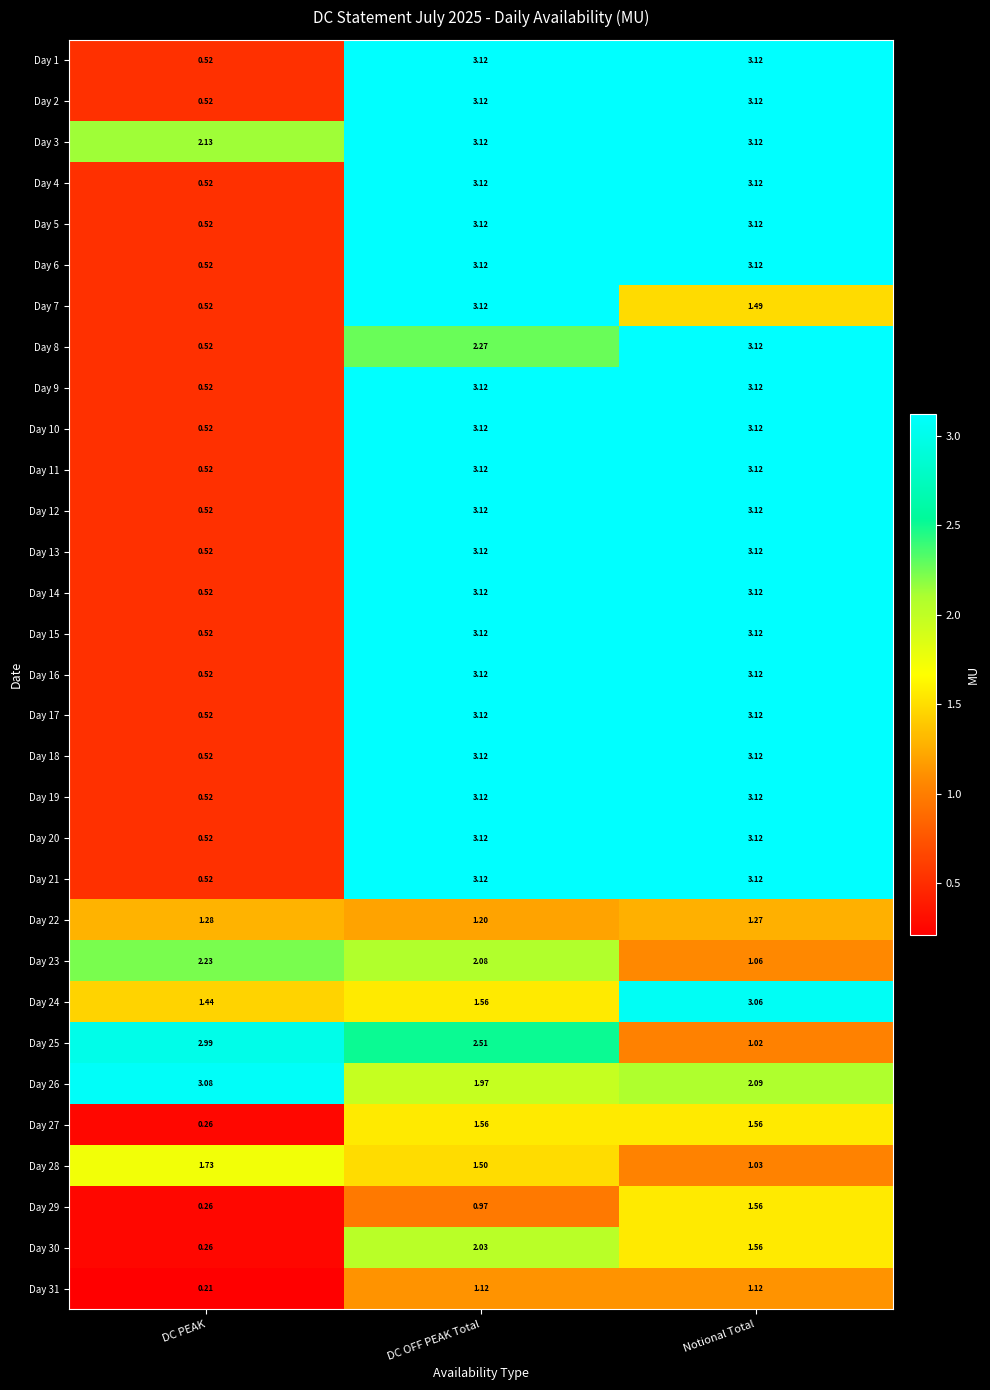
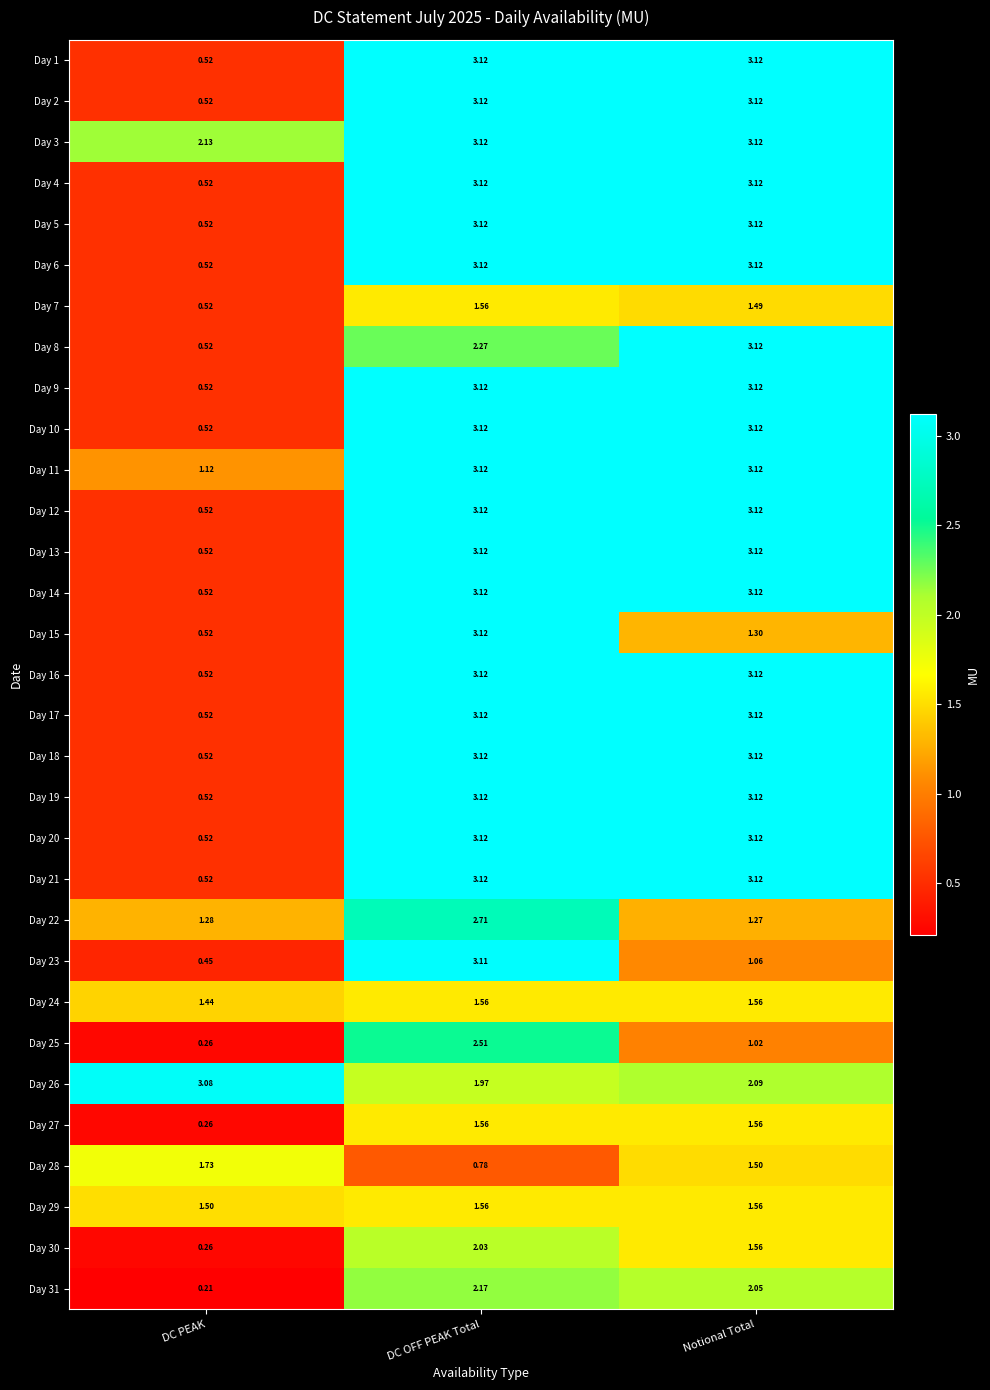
  {
    "Day 1": {
      "DC PEAK": 0.52,
      "DC OFF PEAK Total": 3.12,
      "Notional Total": 3.12
    },
    "Day 2": {
      "DC PEAK": 0.52,
      "DC OFF PEAK Total": 3.12,
      "Notional Total": 3.12
    },
    "Day 3": {
      "DC PEAK": 2.13,
      "DC OFF PEAK Total": 3.12,
      "Notional Total": 3.12
    },
    "Day 4": {
      "DC PEAK": 0.52,
      "DC OFF PEAK Total": 3.12,
      "Notional Total": 3.12
    },
    "Day 5": {
      "DC PEAK": 0.52,
      "DC OFF PEAK Total": 3.12,
      "Notional Total": 3.12
    },
    "Day 6": {
      "DC PEAK": 0.52,
      "DC OFF PEAK Total": 3.12,
      "Notional Total": 3.12
    },
    "Day 7": {
      "DC PEAK": 0.52,
-     "DC OFF PEAK Total": 3.12,
+     "DC OFF PEAK Total": 1.56,
      "Notional Total": 1.49
    },
    "Day 8": {
      "DC PEAK": 0.52,
      "DC OFF PEAK Total": 2.27,
      "Notional Total": 3.12
    },
    "Day 9": {
      "DC PEAK": 0.52,
      "DC OFF PEAK Total": 3.12,
      "Notional Total": 3.12
    },
    "Day 10": {
      "DC PEAK": 0.52,
      "DC OFF PEAK Total": 3.12,
      "Notional Total": 3.12
    },
    "Day 11": {
-     "DC PEAK": 0.52,
+     "DC PEAK": 1.12,
      "DC OFF PEAK Total": 3.12,
      "Notional Total": 3.12
    },
    "Day 12": {
      "DC PEAK": 0.52,
      "DC OFF PEAK Total": 3.12,
      "Notional Total": 3.12
    },
    "Day 13": {
      "DC PEAK": 0.52,
      "DC OFF PEAK Total": 3.12,
      "Notional Total": 3.12
    },
    "Day 14": {
      "DC PEAK": 0.52,
      "DC OFF PEAK Total": 3.12,
      "Notional Total": 3.12
    },
    "Day 15": {
      "DC PEAK": 0.52,
      "DC OFF PEAK Total": 3.12,
-     "Notional Total": 3.12
+     "Notional Total": 1.30
    },
    "Day 16": {
      "DC PEAK": 0.52,
      "DC OFF PEAK Total": 3.12,
      "Notional Total": 3.12
    },
    "Day 17": {
      "DC PEAK": 0.52,
      "DC OFF PEAK Total": 3.12,
      "Notional Total": 3.12
    },
    "Day 18": {
      "DC PEAK": 0.52,
      "DC OFF PEAK Total": 3.12,
      "Notional Total": 3.12
    },
    "Day 19": {
      "DC PEAK": 0.52,
      "DC OFF PEAK Total": 3.12,
      "Notional Total": 3.12
    },
    "Day 20": {
      "DC PEAK": 0.52,
      "DC OFF PEAK Total": 3.12,
      "Notional Total": 3.12
    },
    "Day 21": {
      "DC PEAK": 0.52,
      "DC OFF PEAK Total": 3.12,
      "Notional Total": 3.12
    },
    "Day 22": {
      "DC PEAK": 1.28,
-     "DC OFF PEAK Total": 1.20,
+     "DC OFF PEAK Total": 2.71,
      "Notional Total": 1.27
    },
    "Day 23": {
-     "DC PEAK": 2.23,
-     "DC OFF PEAK Total": 2.08,
+     "DC PEAK": 0.45,
+     "DC OFF PEAK Total": 3.11,
      "Notional Total": 1.06
    },
    "Day 24": {
      "DC PEAK": 1.44,
      "DC OFF PEAK Total": 1.56,
-     "Notional Total": 3.06
+     "Notional Total": 1.56
    },
    "Day 25": {
-     "DC PEAK": 2.99,
+     "DC PEAK": 0.26,
      "DC OFF PEAK Total": 2.51,
      "Notional Total": 1.02
    },
    "Day 26": {
      "DC PEAK": 3.08,
      "DC OFF PEAK Total": 1.97,
      "Notional Total": 2.09
    },
    "Day 27": {
      "DC PEAK": 0.26,
      "DC OFF PEAK Total": 1.56,
      "Notional Total": 1.56
    },
    "Day 28": {
      "DC PEAK": 1.73,
-     "DC OFF PEAK Total": 1.50,
-     "Notional Total": 1.03
+     "DC OFF PEAK Total": 0.78,
+     "Notional Total": 1.50
    },
    "Day 29": {
-     "DC PEAK": 0.26,
-     "DC OFF PEAK Total": 0.97,
+     "DC PEAK": 1.50,
+     "DC OFF PEAK Total": 1.56,
      "Notional Total": 1.56
    },
    "Day 30": {
      "DC PEAK": 0.26,
      "DC OFF PEAK Total": 2.03,
      "Notional Total": 1.56
    },
    "Day 31": {
      "DC PEAK": 0.21,
-     "DC OFF PEAK Total": 1.12,
-     "Notional Total": 1.12
+     "DC OFF PEAK Total": 2.17,
+     "Notional Total": 2.05
    }
  }
